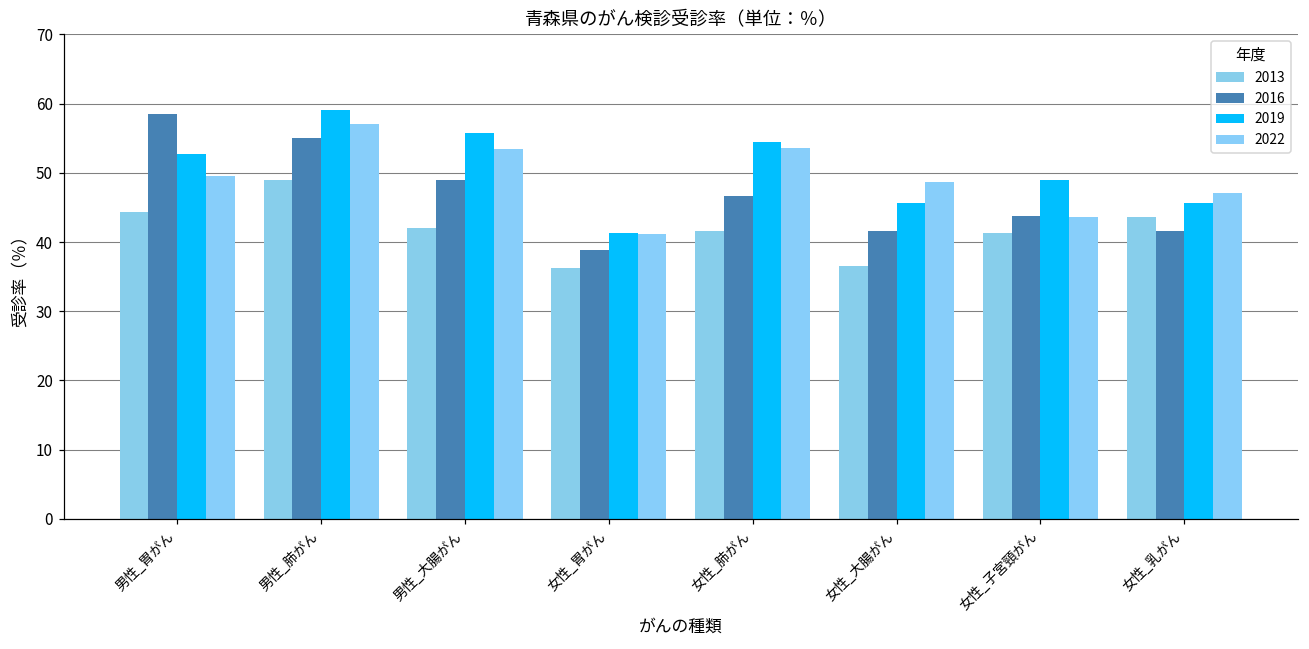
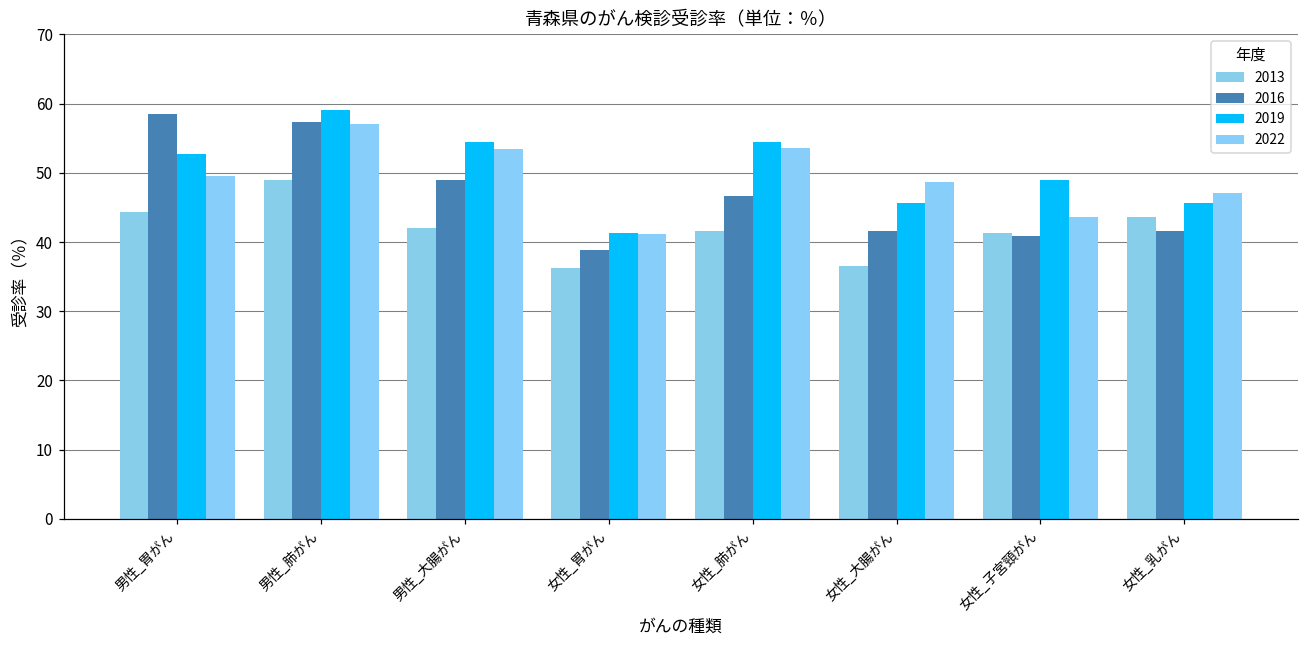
  {
    "2016": {
      "男性_胃がん": 59,
-     "男性_肺がん": 55,
+     "男性_肺がん": 57,
      "男性_大腸がん": 49,
      "女性_胃がん": 39,
      "女性_肺がん": 47,
      "女性_大腸がん": 42,
-     "女性_子宮頸がん": 44,
+     "女性_子宮頸がん": 41,
      "女性_乳がん": 42
    },
    "2019": {
      "男性_胃がん": 53,
      "男性_肺がん": 59,
-     "男性_大腸がん": 56,
+     "男性_大腸がん": 55,
      "女性_胃がん": 41,
      "女性_肺がん": 55,
      "女性_大腸がん": 46,
      "女性_子宮頸がん": 49,
      "女性_乳がん": 46
    }
  }
